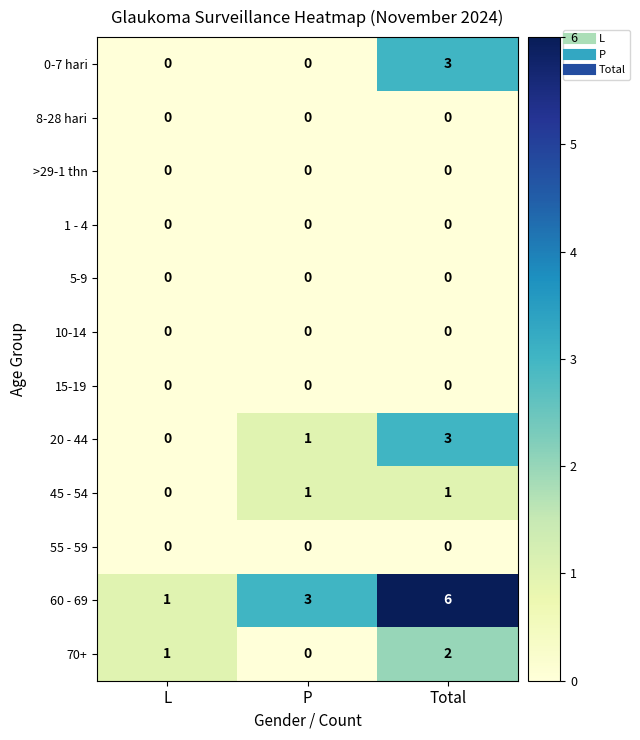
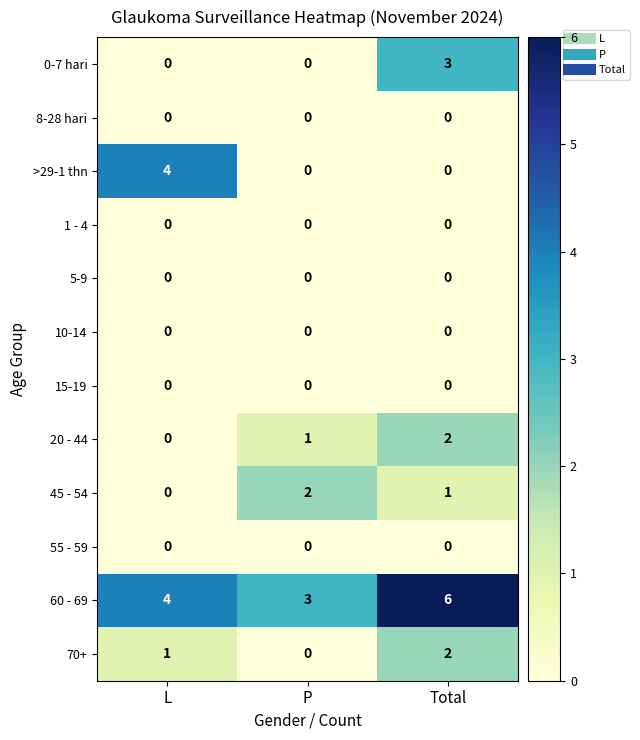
  {
    "0-7 hari": {
      "L": 0,
      "P": 0,
      "Total": 3
    },
    "8-28 hari": {
      "L": 0,
      "P": 0,
      "Total": 0
    },
    ">29-1 thn": {
-     "L": 0,
+     "L": 4,
      "P": 0,
      "Total": 0
    },
    "1 - 4": {
      "L": 0,
      "P": 0,
      "Total": 0
    },
    "5-9": {
      "L": 0,
      "P": 0,
      "Total": 0
    },
    "10-14": {
      "L": 0,
      "P": 0,
      "Total": 0
    },
    "15-19": {
      "L": 0,
      "P": 0,
      "Total": 0
    },
    "20 - 44": {
      "L": 0,
      "P": 1,
-     "Total": 3
+     "Total": 2
    },
    "45 - 54": {
      "L": 0,
-     "P": 1,
+     "P": 2,
      "Total": 1
    },
    "55 - 59": {
      "L": 0,
      "P": 0,
      "Total": 0
    },
    "60 - 69": {
-     "L": 1,
+     "L": 4,
      "P": 3,
      "Total": 6
    },
    "70+": {
      "L": 1,
      "P": 0,
      "Total": 2
    }
  }
